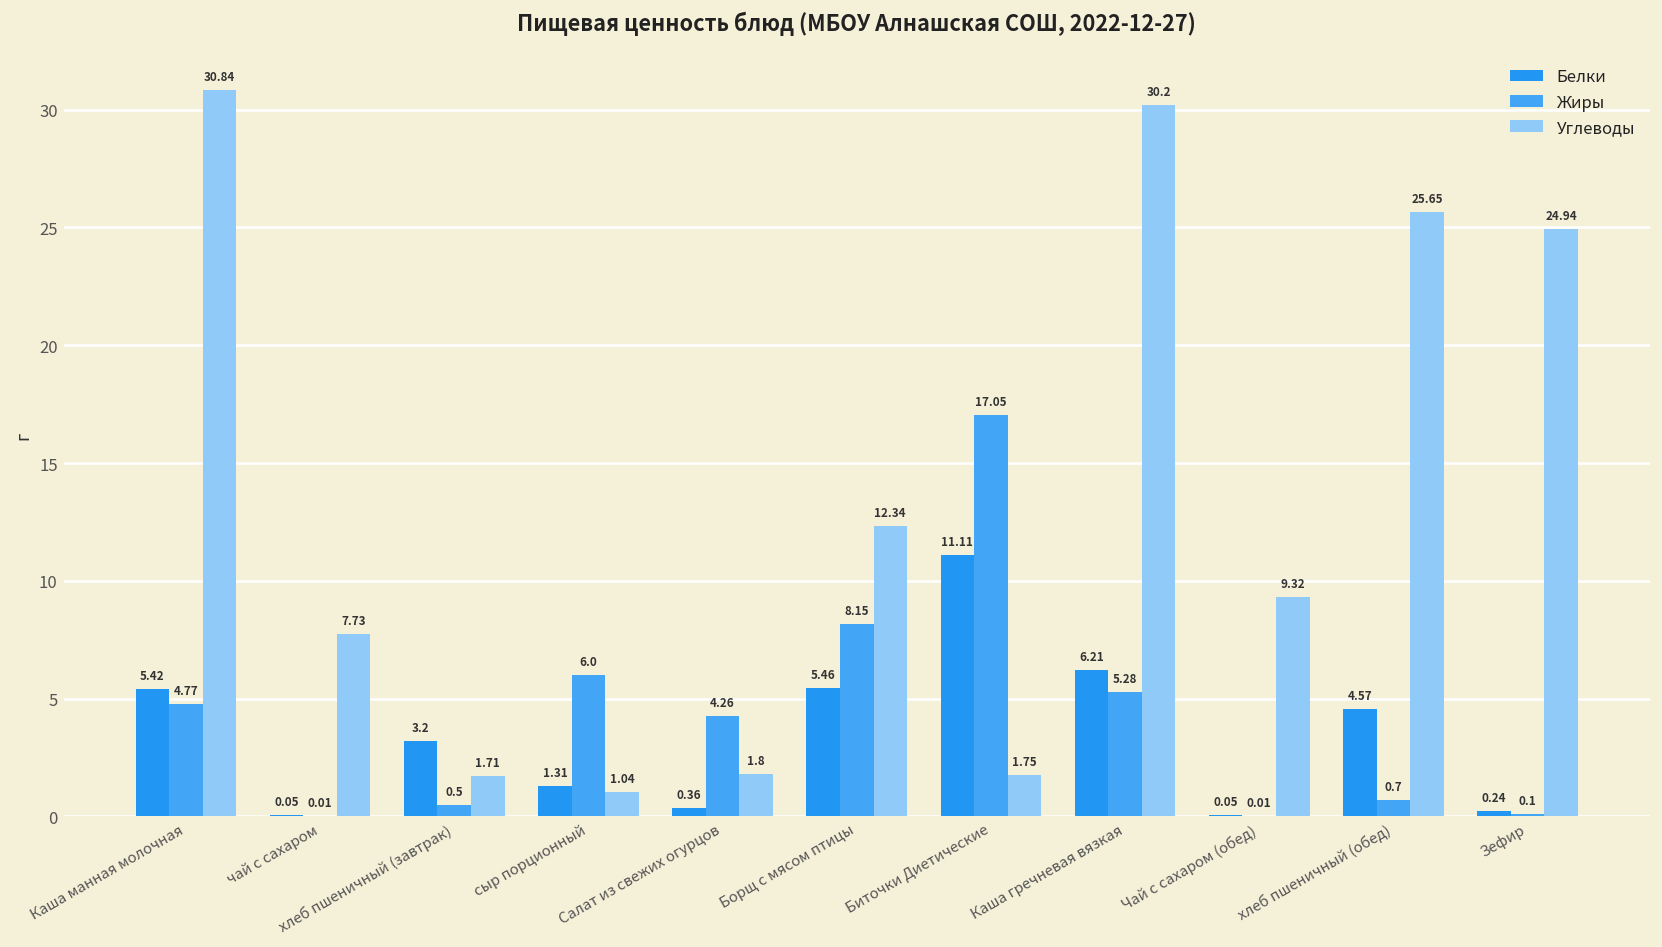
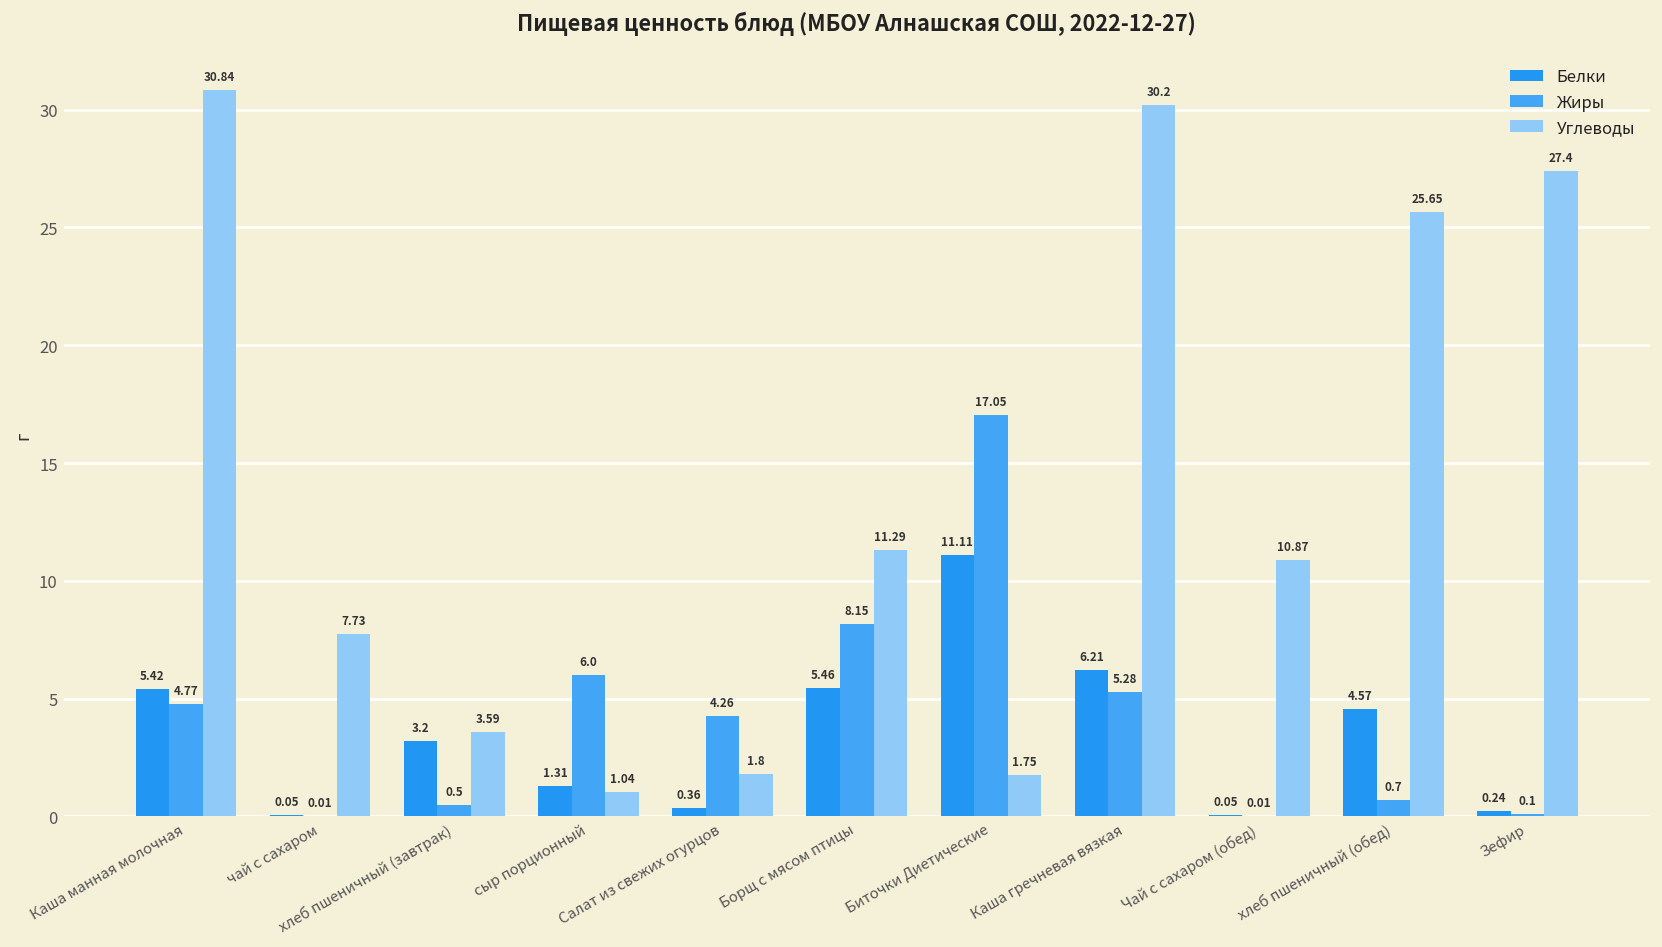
  {
    "Углеводы": {
      "Каша манная молочная": 30.84,
      "чай с сахаром": 7.73,
-     "хлеб пшеничный (завтрак)": 1.71,
+     "хлеб пшеничный (завтрак)": 3.59,
      "сыр порционный": 1.04,
      "Салат из свежих огурцов": 1.8,
-     "Борщ с мясом птицы": 12.34,
+     "Борщ с мясом птицы": 11.29,
      "Биточки Диетические": 1.75,
      "Каша гречневая вязкая": 30.2,
-     "Чай с сахаром (обед)": 9.32,
+     "Чай с сахаром (обед)": 10.87,
      "хлеб пшеничный (обед)": 25.65,
-     "Зефир": 24.94
+     "Зефир": 27.4
    }
  }
